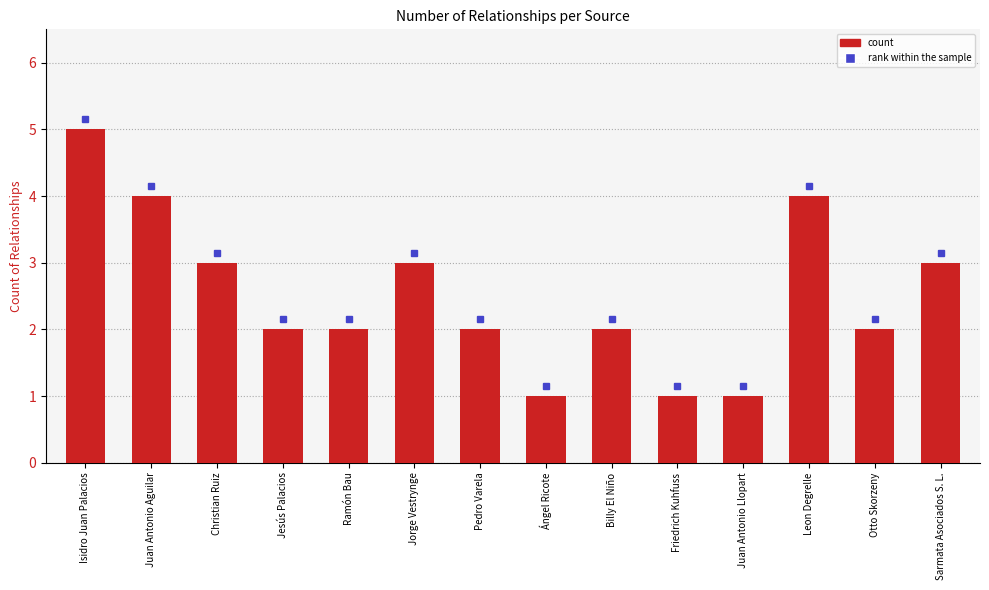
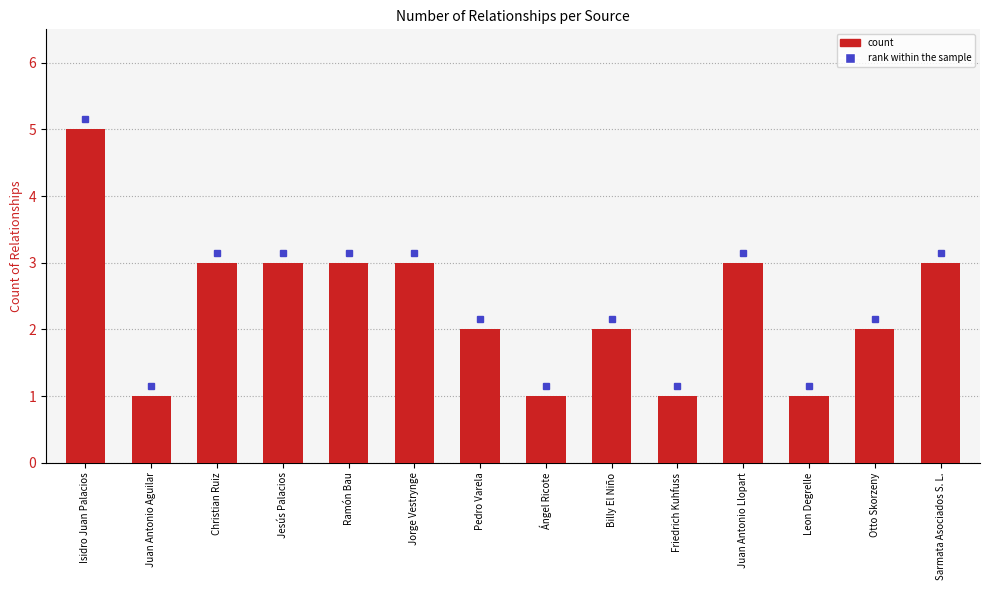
  {
    "count": {
      "Isidro Juan Palacios": 5,
-     "Juan Antonio Aguilar": 4,
+     "Juan Antonio Aguilar": 1,
      "Christian Ruiz": 3,
-     "Jesús Palacios": 2,
-     "Ramón Bau": 2,
+     "Jesús Palacios": 3,
+     "Ramón Bau": 3,
      "Jorge Vestrynge": 3,
      "Pedro Varela": 2,
      "Ángel Ricote": 1,
      "Billy El Niño": 2,
      "Friedrich Kuhfuss": 1,
-     "Juan Antonio Llopart": 1,
-     "Leon Degrelle": 4,
+     "Juan Antonio Llopart": 3,
+     "Leon Degrelle": 1,
      "Otto Skorzeny": 2,
      "Sarmata Asociados S. L.": 3
    }
  }
